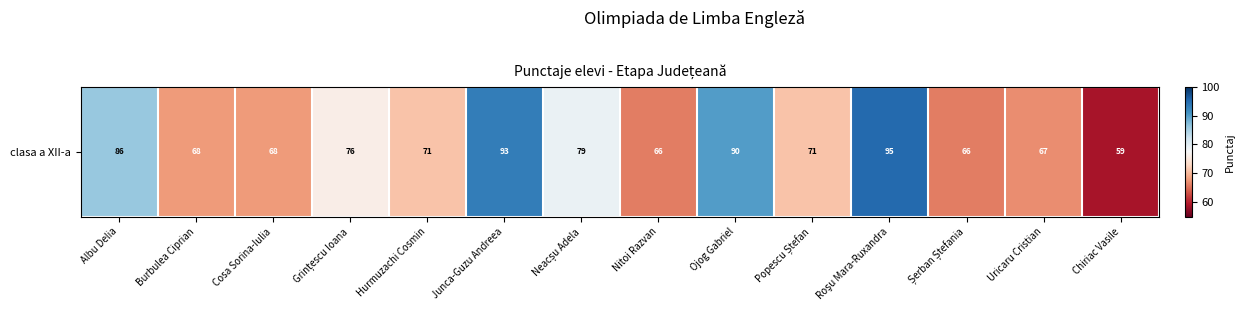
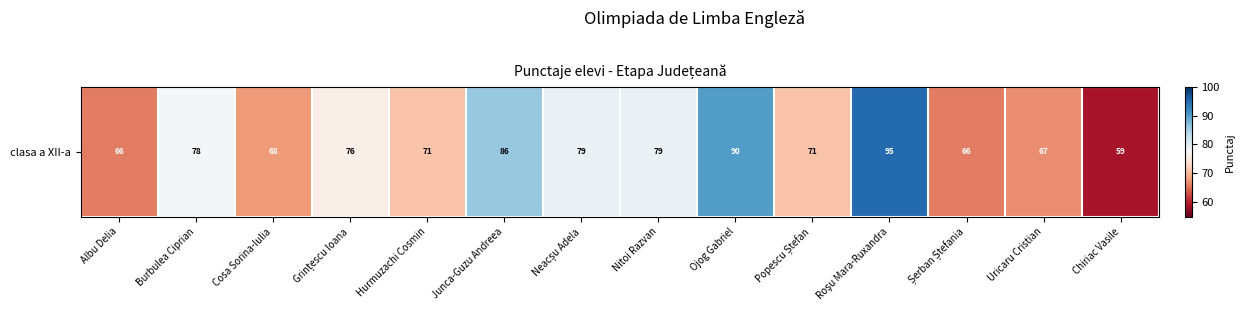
  {
    "clasa a XII-a": {
-     "Albu Delia": 86,
-     "Burbulea Ciprian": 68,
+     "Albu Delia": 66,
+     "Burbulea Ciprian": 78,
      "Cosa Sorina-Iulia": 68,
      "Grințescu Ioana": 76,
      "Hurmuzachi Cosmin": 71,
-     "Junca-Guzu Andreea": 93,
+     "Junca-Guzu Andreea": 86,
      "Neacșu Adela": 79,
-     "Nitoi Razvan": 66,
+     "Nitoi Razvan": 79,
      "Ojog Gabriel": 90,
      "Popescu Ștefan": 71,
      "Roşu Mara-Ruxandra": 95,
      "Șerban Ștefania": 66,
      "Uricaru Cristian": 67,
      "Chiriac Vasile": 59
    }
  }
